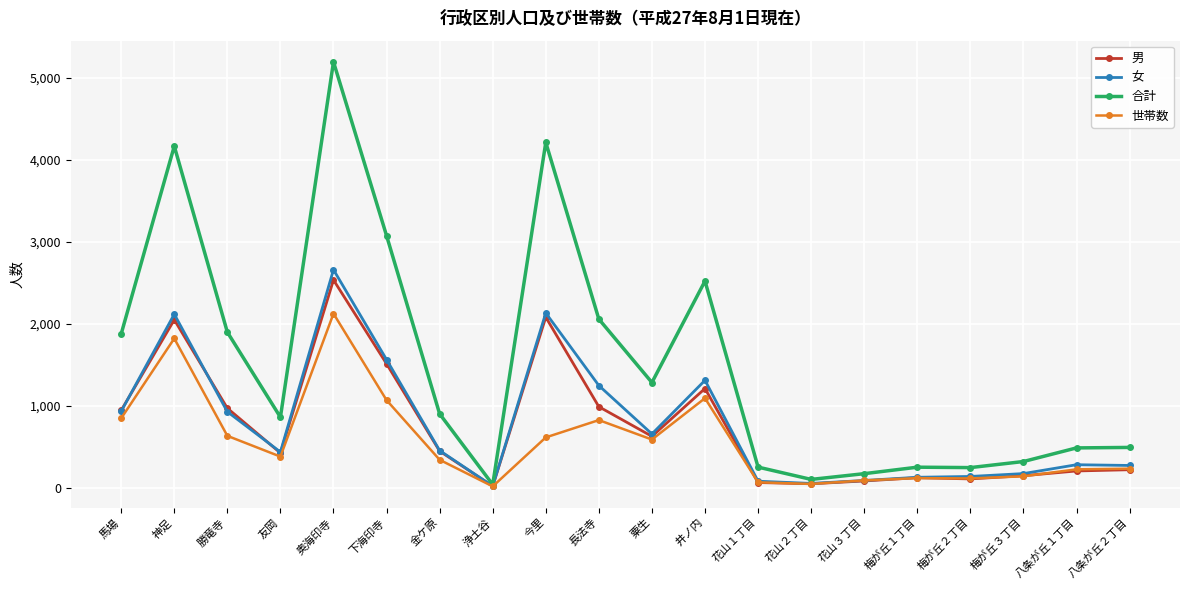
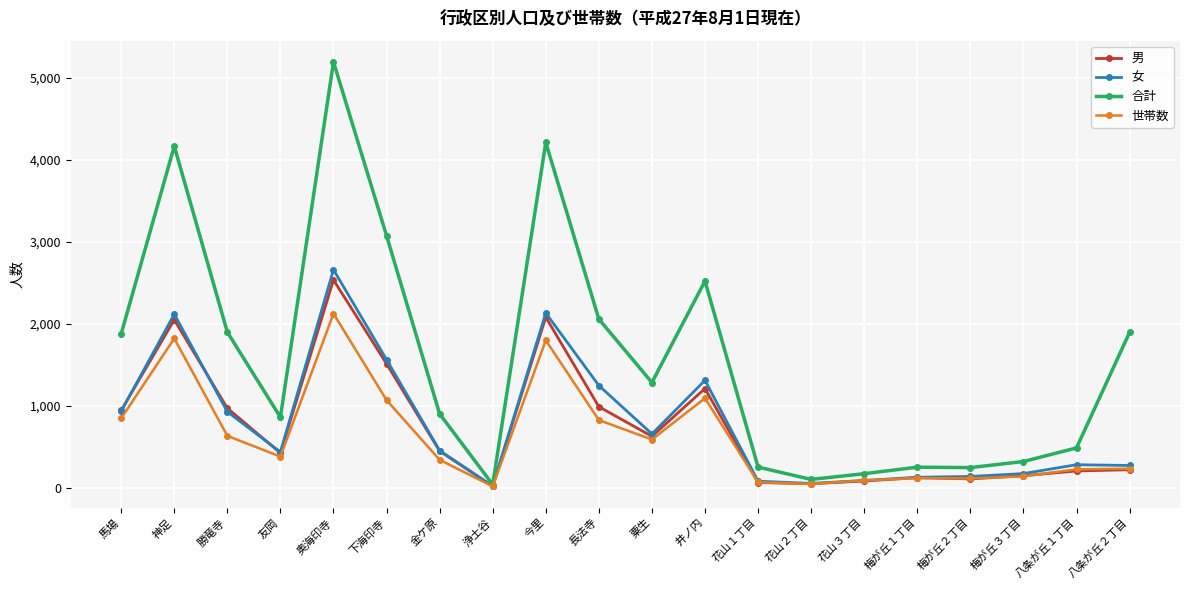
  {
    "男": {
      "神足": "2,000",
      "勝竜寺": "1,000",
      "奥海印寺": "2,500",
      "下海印寺": "1,500",
      "今里": "2,100",
      "長法寺": "1,000",
      "井ノ内": "1,200"
    },
    "女": {
      "神足": "2,100",
      "勝竜寺": "900",
      "奥海印寺": "2,700",
      "下海印寺": "1,600",
      "今里": "2,100",
      "長法寺": "1,200",
      "井ノ内": "1,300",
      "八条が丘１丁目": "300",
      "八条が丘２丁目": "300"
    },
    "合計": {
      "馬場": "1,900",
      "神足": "4,200",
      "勝竜寺": "1,900",
      "友岡": "900",
      "奥海印寺": "5,200",
      "下海印寺": "3,100",
      "金ケ原": "900",
      "今里": "4,200",
      "長法寺": "2,100",
      "粟生": "1,300",
      "井ノ内": "2,500",
      "花山１丁目": "300",
      "花山２丁目": "100",
      "花山３丁目": "200",
      "梅が丘１丁目": "300",
      "梅が丘２丁目": "200",
      "梅が丘３丁目": "300",
      "八条が丘１丁目": "500",
-     "八条が丘２丁目": "500"
+     "八条が丘２丁目": "1,900"
    },
    "世帯数": {
      "馬場": "800",
      "神足": "1,800",
      "勝竜寺": "600",
      "友岡": "400",
      "奥海印寺": "2,100",
      "下海印寺": "1,100",
      "金ケ原": "300",
-     "今里": "600",
+     "今里": "1,800",
      "長法寺": "800",
      "粟生": "600",
      "井ノ内": "1,100"
    }
  }
